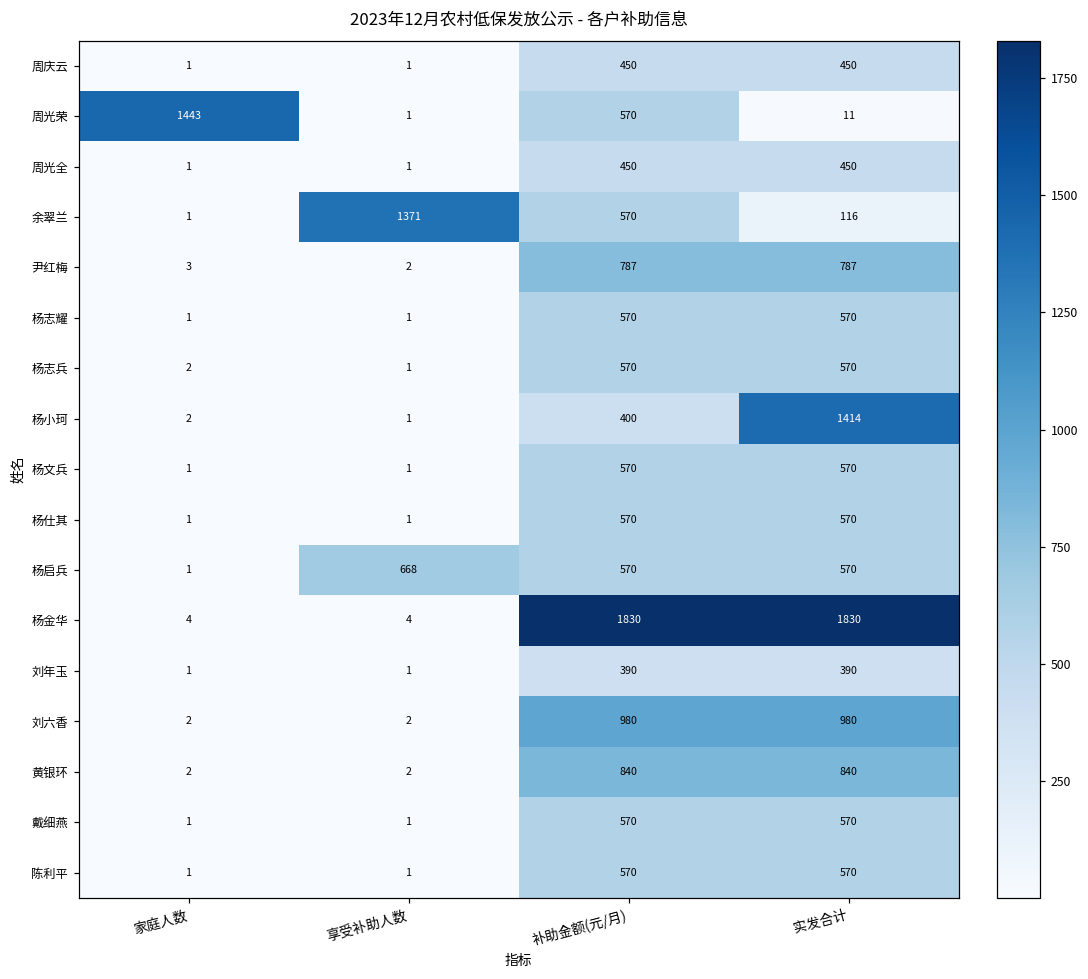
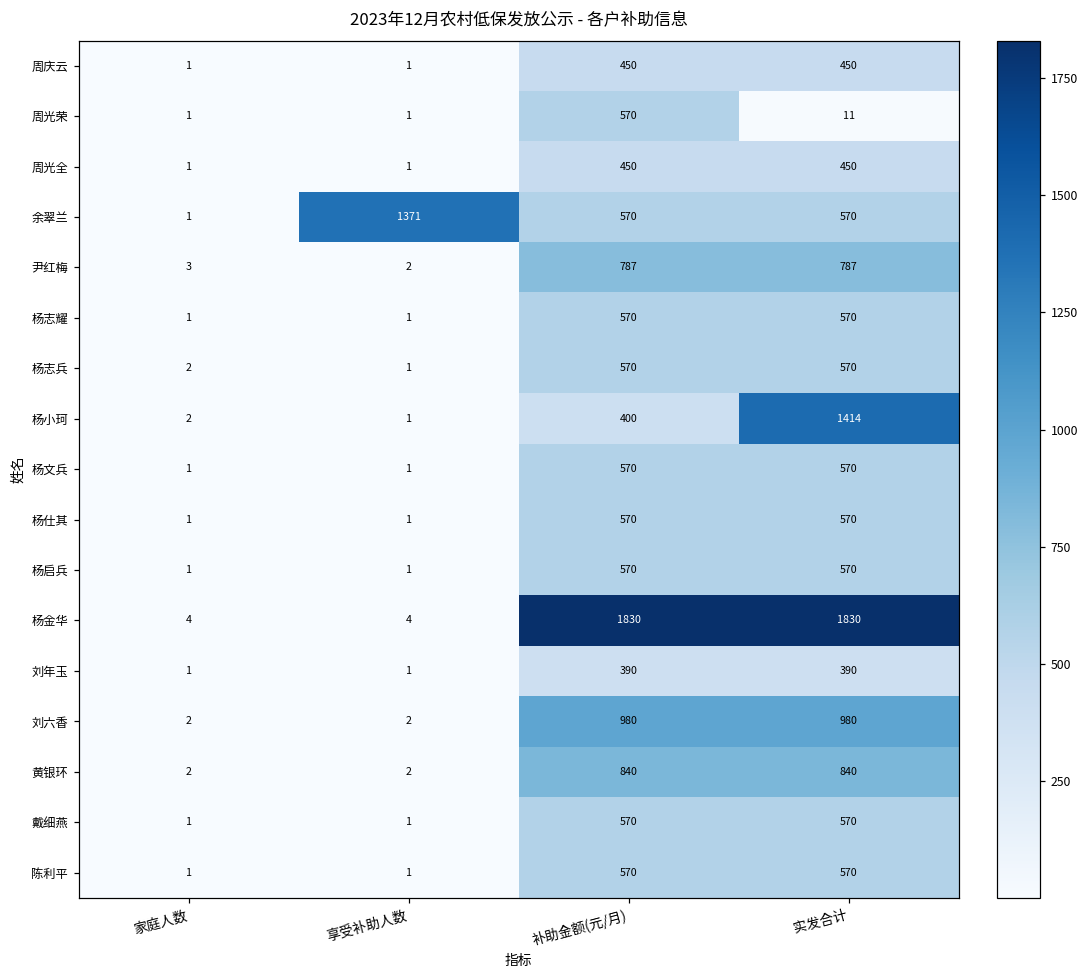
  {
    "周庆云": {
      "家庭人数": 1,
      "享受补助人数": 1,
      "补助金额(元/月)": 450,
      "实发合计": 450
    },
    "周光荣": {
-     "家庭人数": 1443,
+     "家庭人数": 1,
      "享受补助人数": 1,
      "补助金额(元/月)": 570,
      "实发合计": 11
    },
    "周光全": {
      "家庭人数": 1,
      "享受补助人数": 1,
      "补助金额(元/月)": 450,
      "实发合计": 450
    },
    "余翠兰": {
      "家庭人数": 1,
      "享受补助人数": 1371,
      "补助金额(元/月)": 570,
-     "实发合计": 116
+     "实发合计": 570
    },
    "尹红梅": {
      "家庭人数": 3,
      "享受补助人数": 2,
      "补助金额(元/月)": 787,
      "实发合计": 787
    },
    "杨志耀": {
      "家庭人数": 1,
      "享受补助人数": 1,
      "补助金额(元/月)": 570,
      "实发合计": 570
    },
    "杨志兵": {
      "家庭人数": 2,
      "享受补助人数": 1,
      "补助金额(元/月)": 570,
      "实发合计": 570
    },
    "杨小珂": {
      "家庭人数": 2,
      "享受补助人数": 1,
      "补助金额(元/月)": 400,
      "实发合计": 1414
    },
    "杨文兵": {
      "家庭人数": 1,
      "享受补助人数": 1,
      "补助金额(元/月)": 570,
      "实发合计": 570
    },
    "杨仕其": {
      "家庭人数": 1,
      "享受补助人数": 1,
      "补助金额(元/月)": 570,
      "实发合计": 570
    },
    "杨启兵": {
      "家庭人数": 1,
-     "享受补助人数": 668,
+     "享受补助人数": 1,
      "补助金额(元/月)": 570,
      "实发合计": 570
    },
    "杨金华": {
      "家庭人数": 4,
      "享受补助人数": 4,
      "补助金额(元/月)": 1830,
      "实发合计": 1830
    },
    "刘年玉": {
      "家庭人数": 1,
      "享受补助人数": 1,
      "补助金额(元/月)": 390,
      "实发合计": 390
    },
    "刘六香": {
      "家庭人数": 2,
      "享受补助人数": 2,
      "补助金额(元/月)": 980,
      "实发合计": 980
    },
    "黄银环": {
      "家庭人数": 2,
      "享受补助人数": 2,
      "补助金额(元/月)": 840,
      "实发合计": 840
    },
    "戴细燕": {
      "家庭人数": 1,
      "享受补助人数": 1,
      "补助金额(元/月)": 570,
      "实发合计": 570
    },
    "陈利平": {
      "家庭人数": 1,
      "享受补助人数": 1,
      "补助金额(元/月)": 570,
      "实发合计": 570
    }
  }
